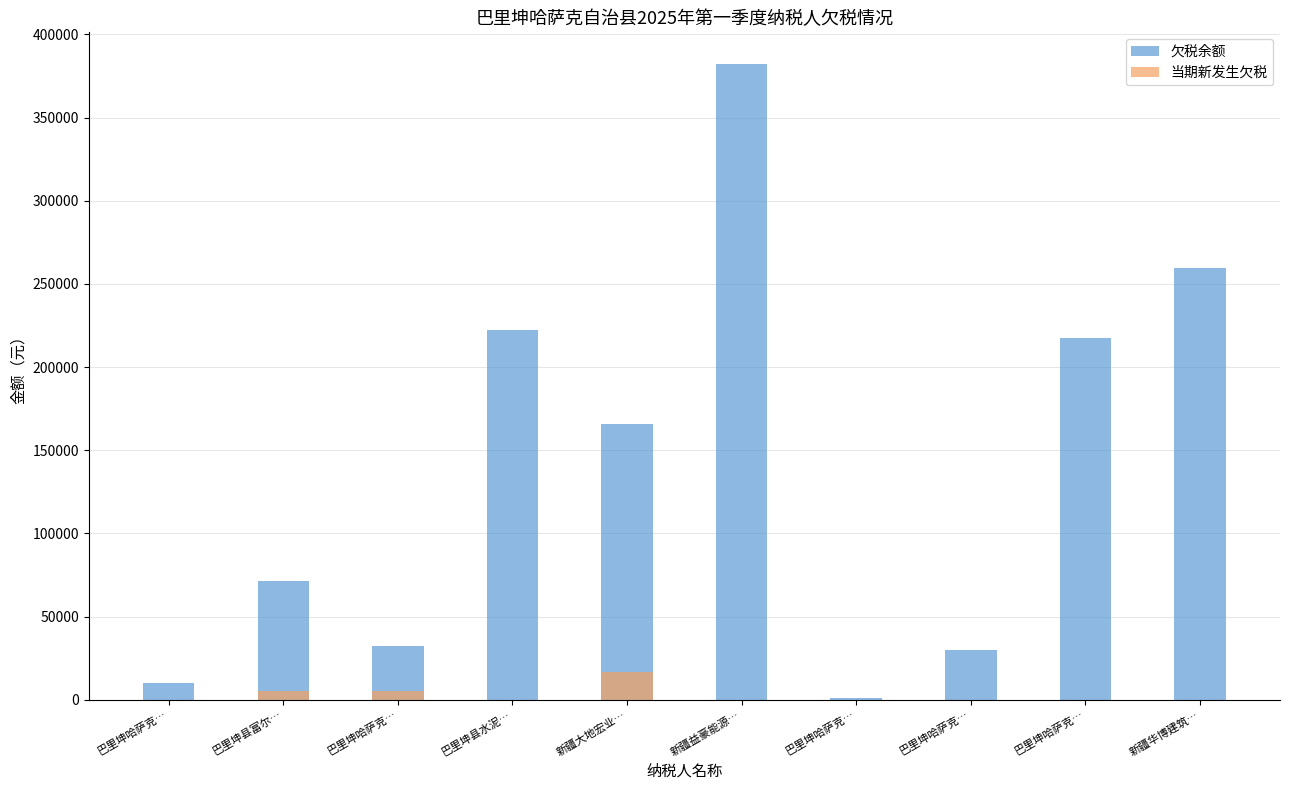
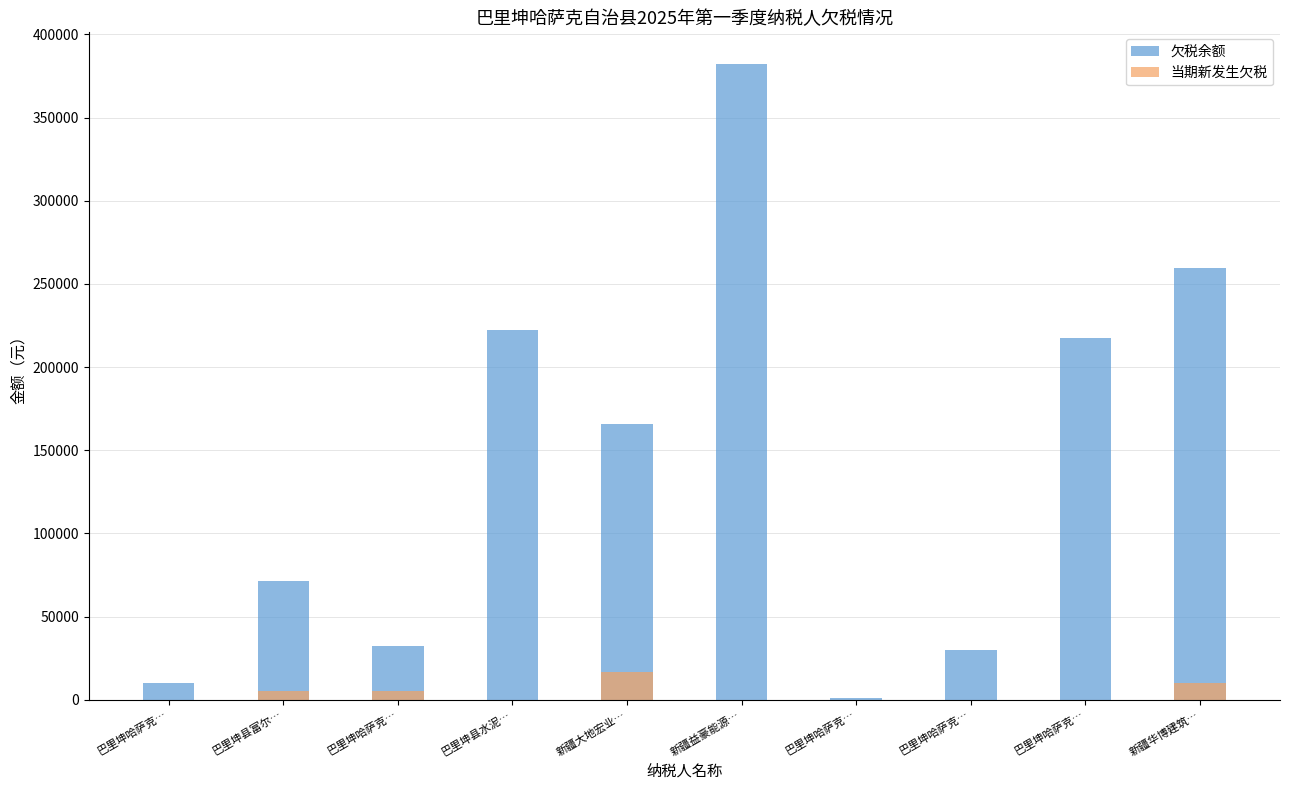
  {
    "欠税余额": {
      "巴里坤县富尔…": 71000,
      "巴里坤县水泥…": 222000,
      "新疆大地宏业…": 166000,
      "新疆益豪能源…": 382000,
      "新疆华博建筑…": 259000
    },
    "当期新发生欠税": {
      "巴里坤县水泥…": 0,
      "新疆益豪能源…": 0,
-     "新疆华博建筑…": 0
+     "新疆华博建筑…": 10000
    }
  }
